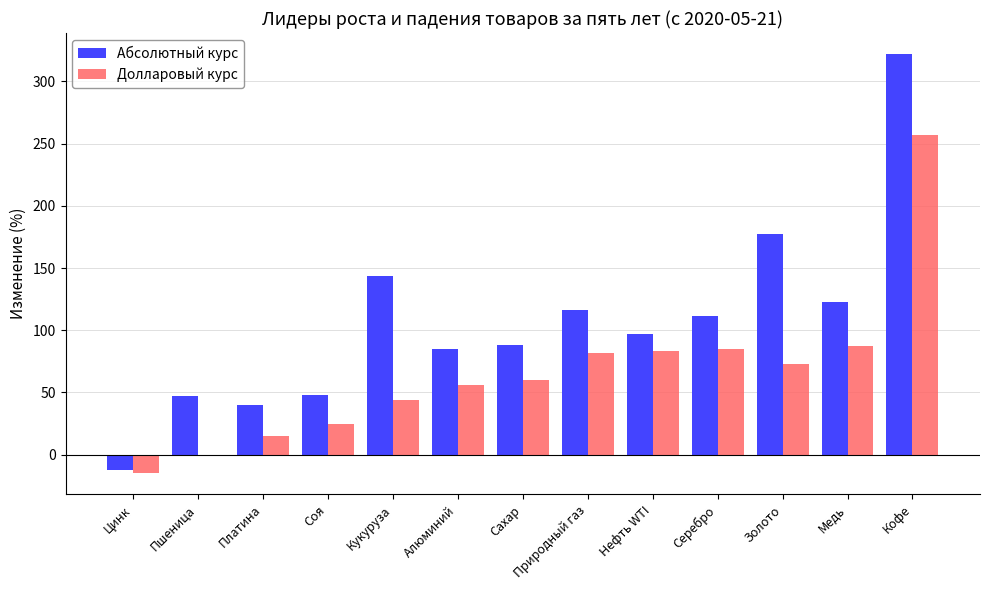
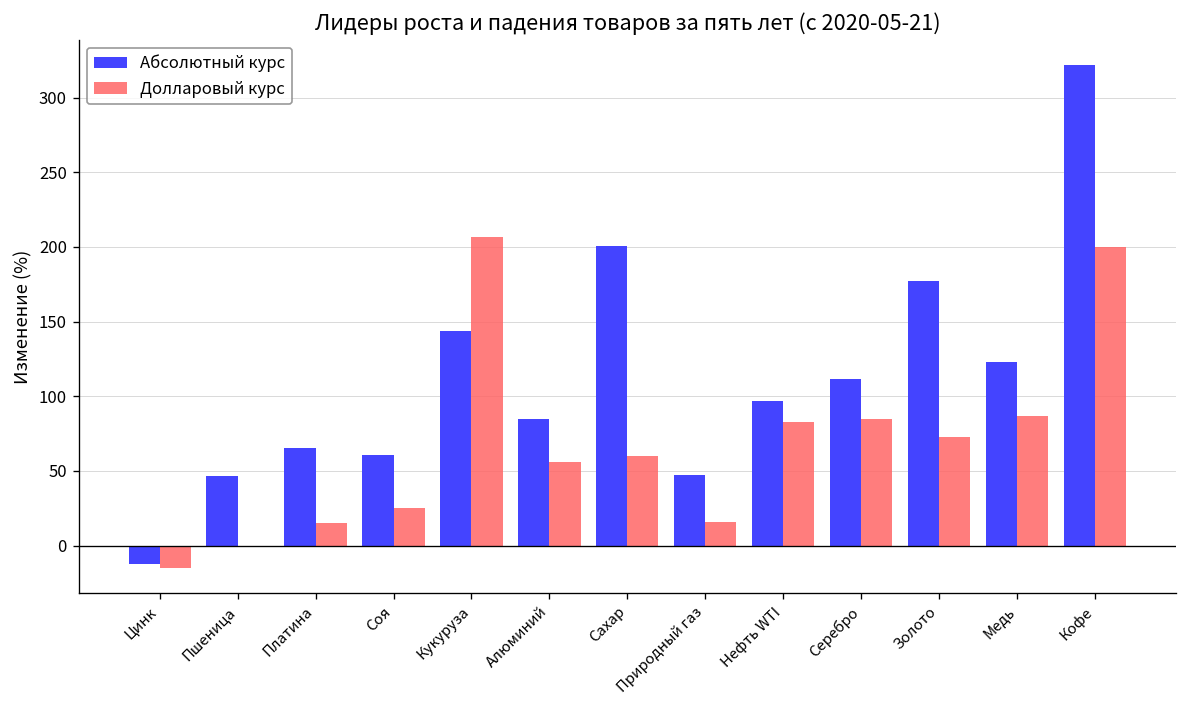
  {
    "Абсолютный курс": {
      "Цинк": -13,
      "Пшеница": 47,
-     "Платина": 40,
-     "Соя": 48,
+     "Платина": 66,
+     "Соя": 61,
      "Кукуруза": 144,
      "Алюминий": 85,
-     "Сахар": 88,
-     "Природный газ": 116,
+     "Сахар": 201,
+     "Природный газ": 47,
      "Нефть WTI": 97,
      "Серебро": 111,
      "Золото": 177,
      "Медь": 123,
      "Кофе": 322
    },
    "Долларовый курс": {
      "Цинк": -15,
      "Пшеница": 0,
      "Платина": 15,
      "Соя": 25,
-     "Кукуруза": 44,
+     "Кукуруза": 207,
      "Алюминий": 56,
      "Сахар": 60,
-     "Природный газ": 82,
+     "Природный газ": 16,
      "Нефть WTI": 83,
      "Серебро": 85,
      "Золото": 73,
      "Медь": 87,
-     "Кофе": 257
+     "Кофе": 200
    }
  }
